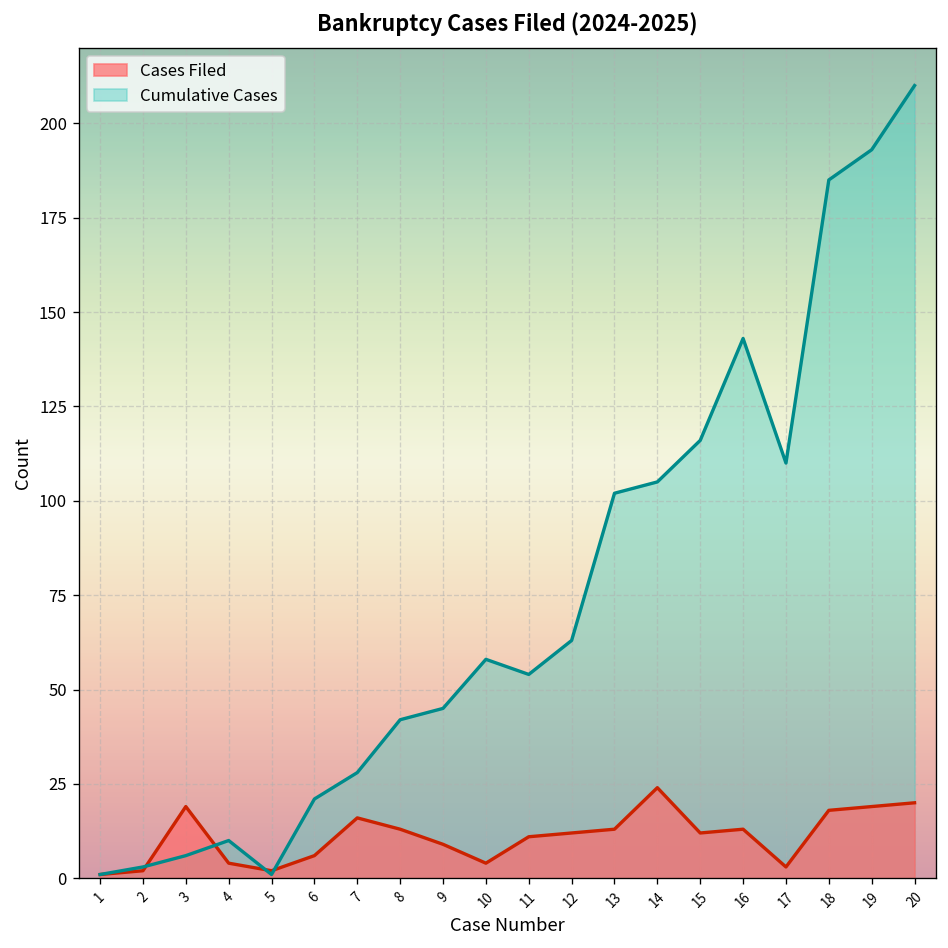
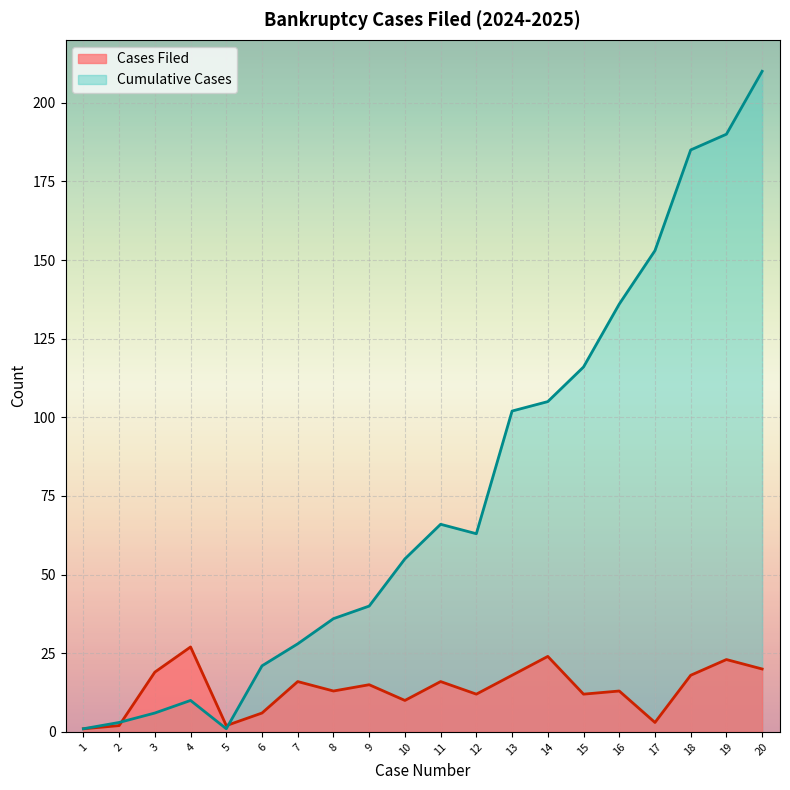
  {
    "Cases Filed": {
      "2": 2,
      "3": 19,
-     "4": 4,
+     "4": 27,
      "5": 2,
      "6": 6,
      "7": 16,
      "8": 13,
-     "9": 9,
-     "10": 4,
-     "11": 11,
+     "9": 15,
+     "10": 10,
+     "11": 16,
      "12": 12,
-     "13": 13,
+     "13": 18,
      "14": 24,
      "15": 12,
      "16": 13,
      "17": 3,
      "18": 18,
-     "19": 19,
+     "19": 23,
      "20": 20
    },
    "Cumulative Cases": {
      "2": 3,
      "3": 6,
      "4": 10,
      "5": 1,
      "6": 21,
      "7": 28,
-     "8": 42,
-     "9": 45,
-     "10": 58,
-     "11": 54,
+     "8": 36,
+     "9": 40,
+     "10": 55,
+     "11": 66,
      "12": 63,
      "13": 102,
      "14": 105,
      "15": 116,
-     "16": 143,
-     "17": 110,
+     "16": 136,
+     "17": 153,
      "18": 185,
-     "19": 193,
+     "19": 190,
      "20": 210
    }
  }
